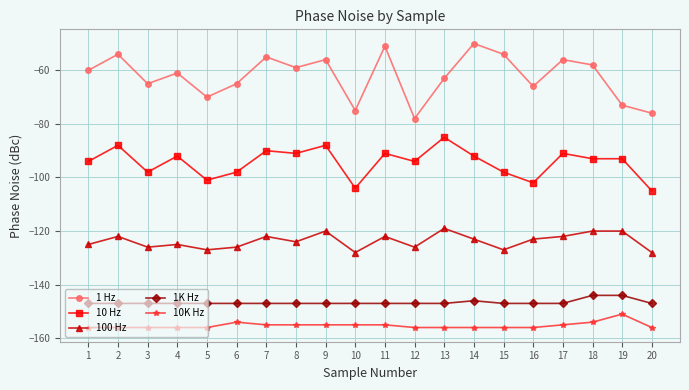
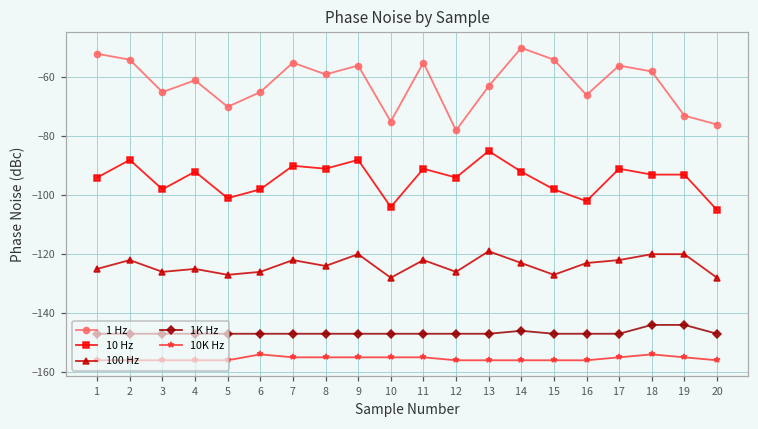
  {
    "1 Hz": {
-     "1": -60,
+     "1": -52,
      "2": -54,
      "3": -65,
      "4": -61,
      "5": -70,
      "6": -65,
      "7": -55,
      "8": -59,
      "9": -56,
      "10": -75,
-     "11": -51,
+     "11": -55,
      "12": -78,
      "13": -63,
      "14": -50,
      "15": -54,
      "16": -66,
      "17": -56,
      "18": -58,
      "19": -73,
      "20": -76
    },
    "10K Hz": {
      "6": -154,
      "7": -155,
      "8": -155,
      "9": -155,
      "10": -155,
      "11": -155,
      "12": -156,
      "13": -156,
      "14": -156,
      "15": -156,
      "16": -156,
      "17": -155,
      "18": -154,
-     "19": -151,
+     "19": -155,
      "20": -156
    }
  }
